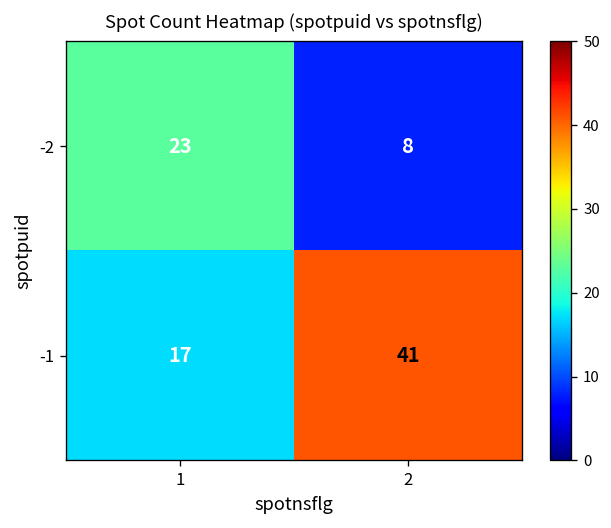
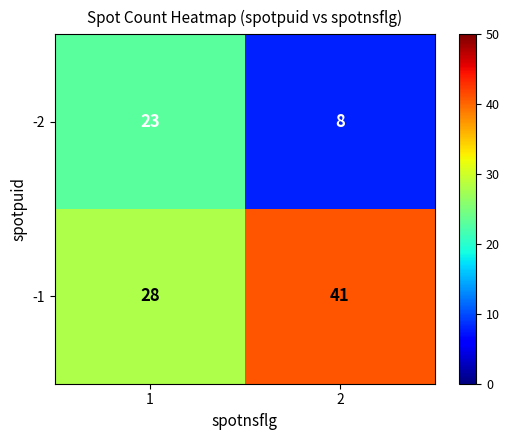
  {
    "-2": {
      "1": 23,
      "2": 8
    },
    "-1": {
-     "1": 17,
+     "1": 28,
      "2": 41
    }
  }
